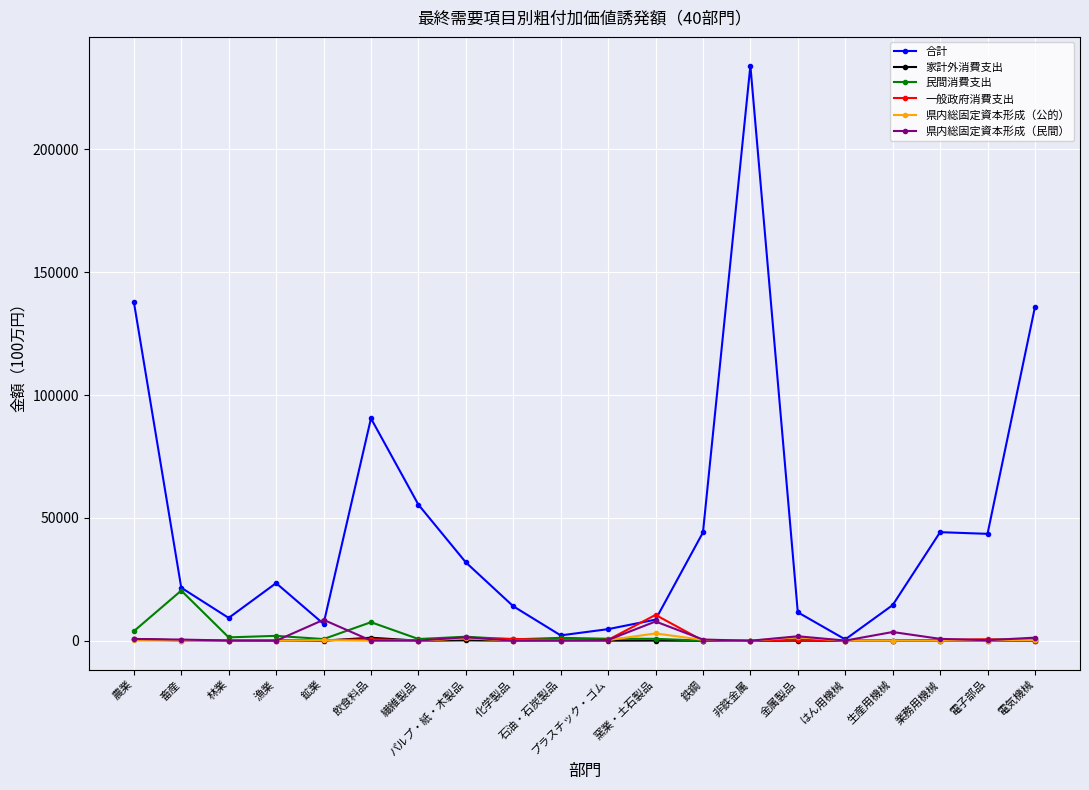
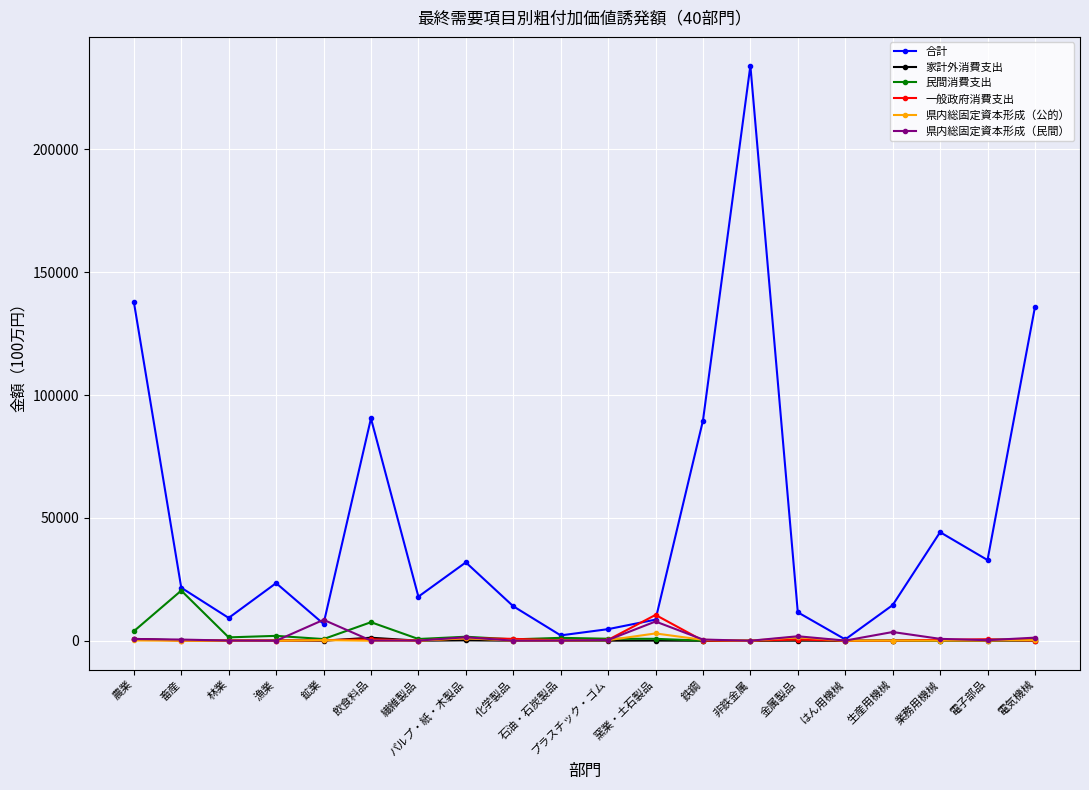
  {
    "合計": {
      "農業": 138000,
      "畜産": 22000,
      "林業": 9000,
      "漁業": 23000,
      "鉱業": 7000,
      "飲食料品": 90000,
-     "繊維製品": 55000,
+     "繊維製品": 18000,
      "パルプ・紙・木製品": 32000,
      "化学製品": 14000,
      "プラスチック・ゴム": 5000,
-     "鉄鋼": 44000,
+     "鉄鋼": 90000,
      "非鉄金属": 234000,
      "金属製品": 12000,
      "生産用機械": 15000,
      "業務用機械": 44000,
-     "電子部品": 44000,
+     "電子部品": 33000,
      "電気機械": 136000
    },
    "民間消費支出": {
      "農業": 4000,
      "畜産": 20000,
      "林業": 1000,
      "漁業": 2000,
      "飲食料品": 8000
    },
    "一般政府消費支出": {
      "窯業・土石製品": 11000
    },
    "県内総固定資本形成（公的）": {
      "窯業・土石製品": 3000
    },
    "県内総固定資本形成（民間）": {
      "鉱業": 9000,
      "生産用機械": 4000
    }
  }
